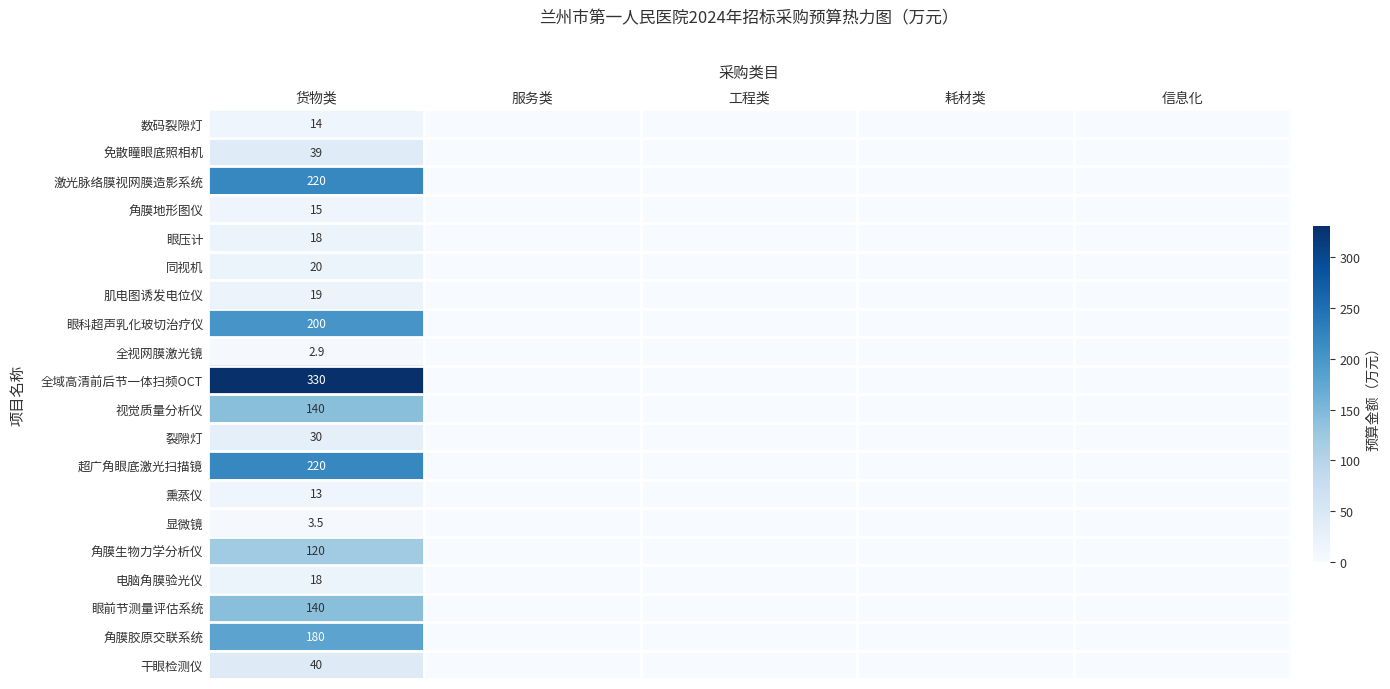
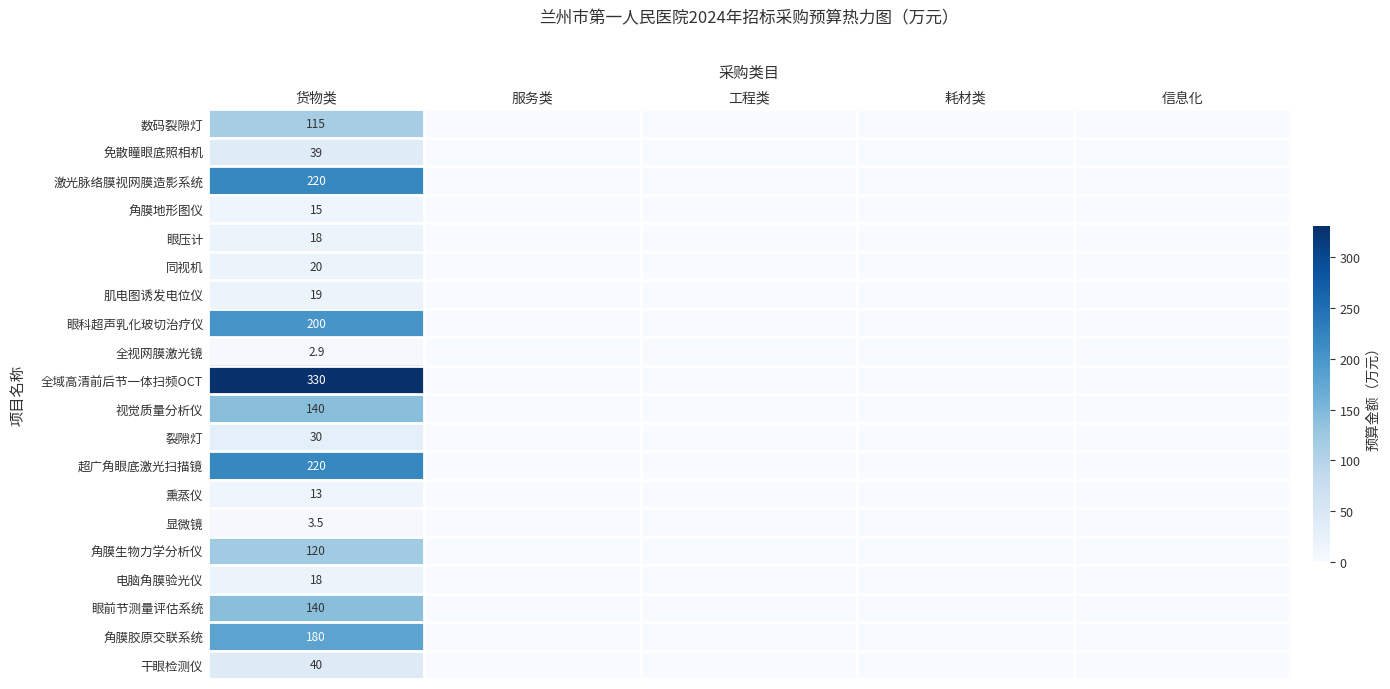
  {
    "数码裂隙灯": {
-     "货物类": 14
+     "货物类": 115
    },
    "免散瞳眼底照相机": {
      "货物类": 39
    },
    "激光脉络膜视网膜造影系统": {
      "货物类": 220
    },
    "角膜地形图仪": {
      "货物类": 15
    },
    "眼压计": {
      "货物类": 18
    },
    "同视机": {
      "货物类": 20
    },
    "肌电图诱发电位仪": {
      "货物类": 19
    },
    "眼科超声乳化玻切治疗仪": {
      "货物类": 200
    },
    "全视网膜激光镜": {
      "货物类": 2.9
    },
    "全域高清前后节一体扫频OCT": {
      "货物类": 330
    },
    "视觉质量分析仪": {
      "货物类": 140
    },
    "裂隙灯": {
      "货物类": 30
    },
    "超广角眼底激光扫描镜": {
      "货物类": 220
    },
    "熏蒸仪": {
      "货物类": 13
    },
    "显微镜": {
      "货物类": 3.5
    },
    "角膜生物力学分析仪": {
      "货物类": 120
    },
    "电脑角膜验光仪": {
      "货物类": 18
    },
    "眼前节测量评估系统": {
      "货物类": 140
    },
    "角膜胶原交联系统": {
      "货物类": 180
    },
    "干眼检测仪": {
      "货物类": 40
    }
  }
